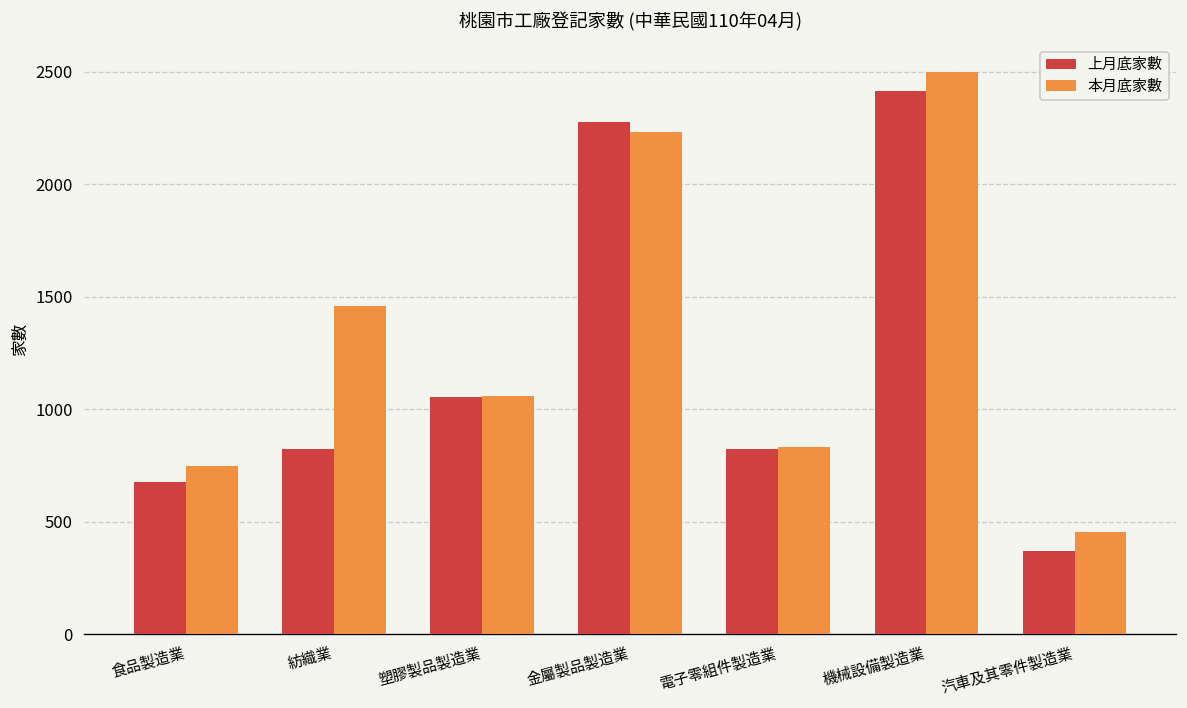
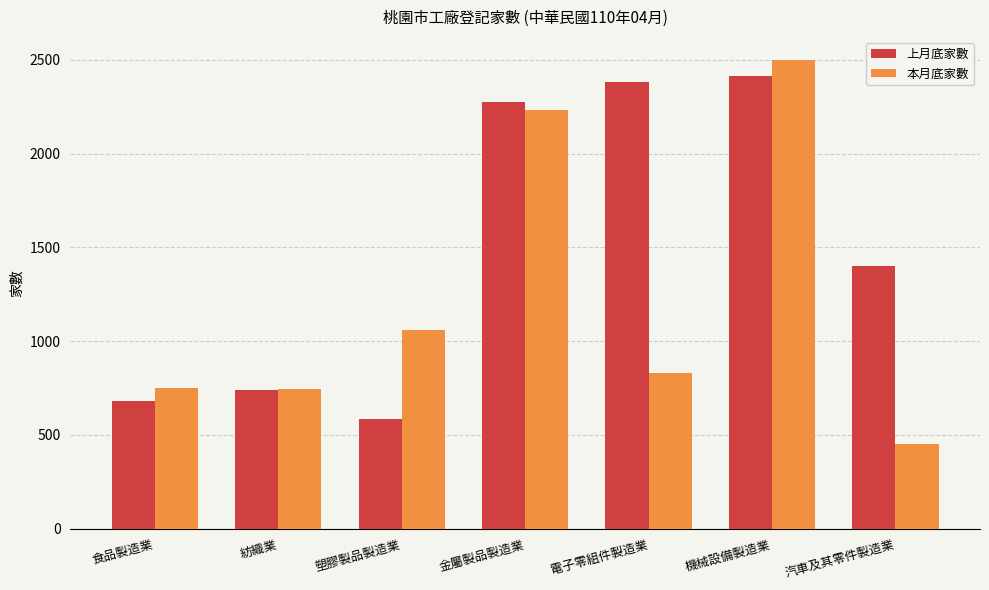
  {
    "上月底家數": {
      "食品製造業": 680,
-     "紡織業": 830,
-     "塑膠製品製造業": 1050,
+     "紡織業": 740,
+     "塑膠製品製造業": 580,
      "金屬製品製造業": 2280,
-     "電子零組件製造業": 830,
+     "電子零組件製造業": 2380,
      "機械設備製造業": 2420,
-     "汽車及其零件製造業": 370
+     "汽車及其零件製造業": 1400
    },
    "本月底家數": {
      "食品製造業": 750,
-     "紡織業": 1460,
+     "紡織業": 750,
      "塑膠製品製造業": 1060,
      "金屬製品製造業": 2230,
      "電子零組件製造業": 830,
      "機械設備製造業": 2500,
      "汽車及其零件製造業": 450
    }
  }
